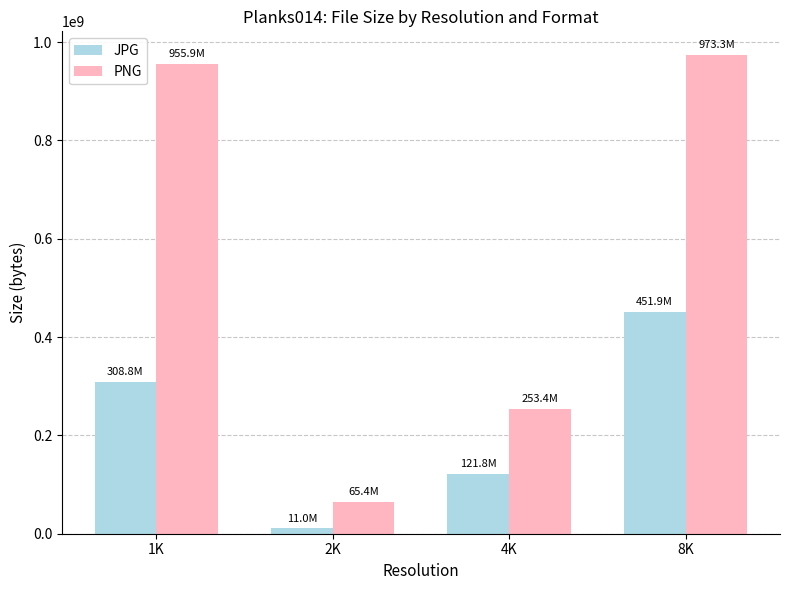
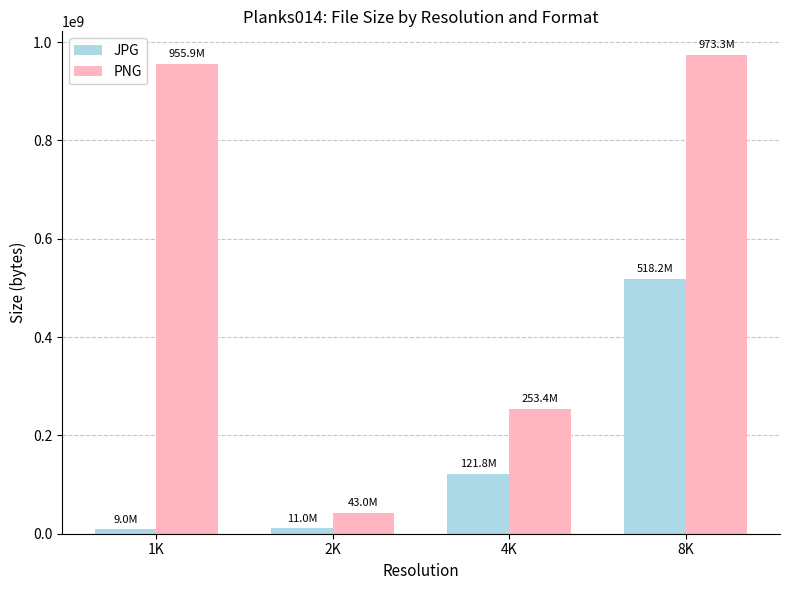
  {
    "JPG": {
-     "1K": "308.8M",
+     "1K": "9.0M",
      "2K": "11.0M",
      "4K": "121.8M",
-     "8K": "451.9M"
+     "8K": "518.2M"
    },
    "PNG": {
      "1K": "955.9M",
-     "2K": "65.4M",
+     "2K": "43.0M",
      "4K": "253.4M",
      "8K": "973.3M"
    }
  }
